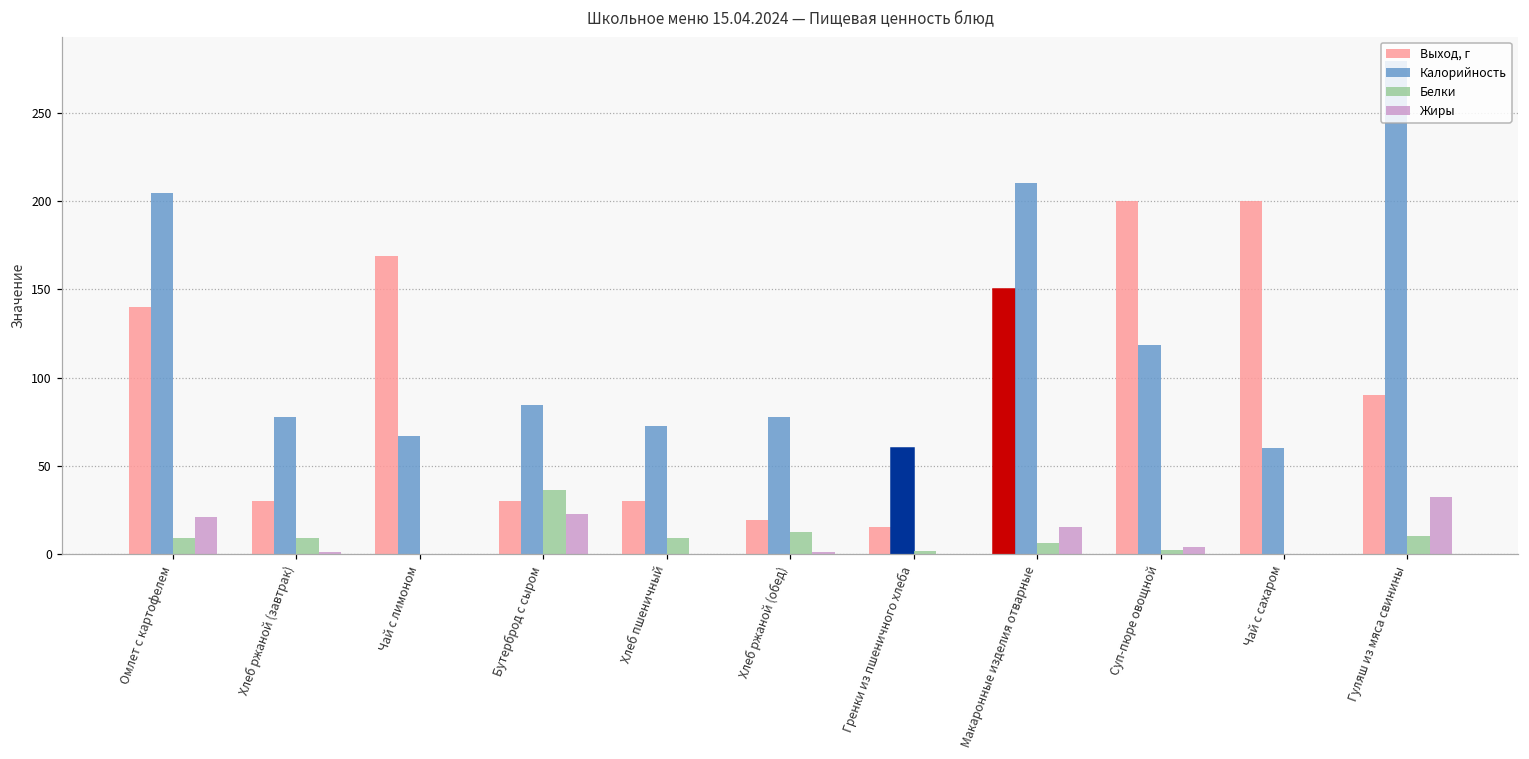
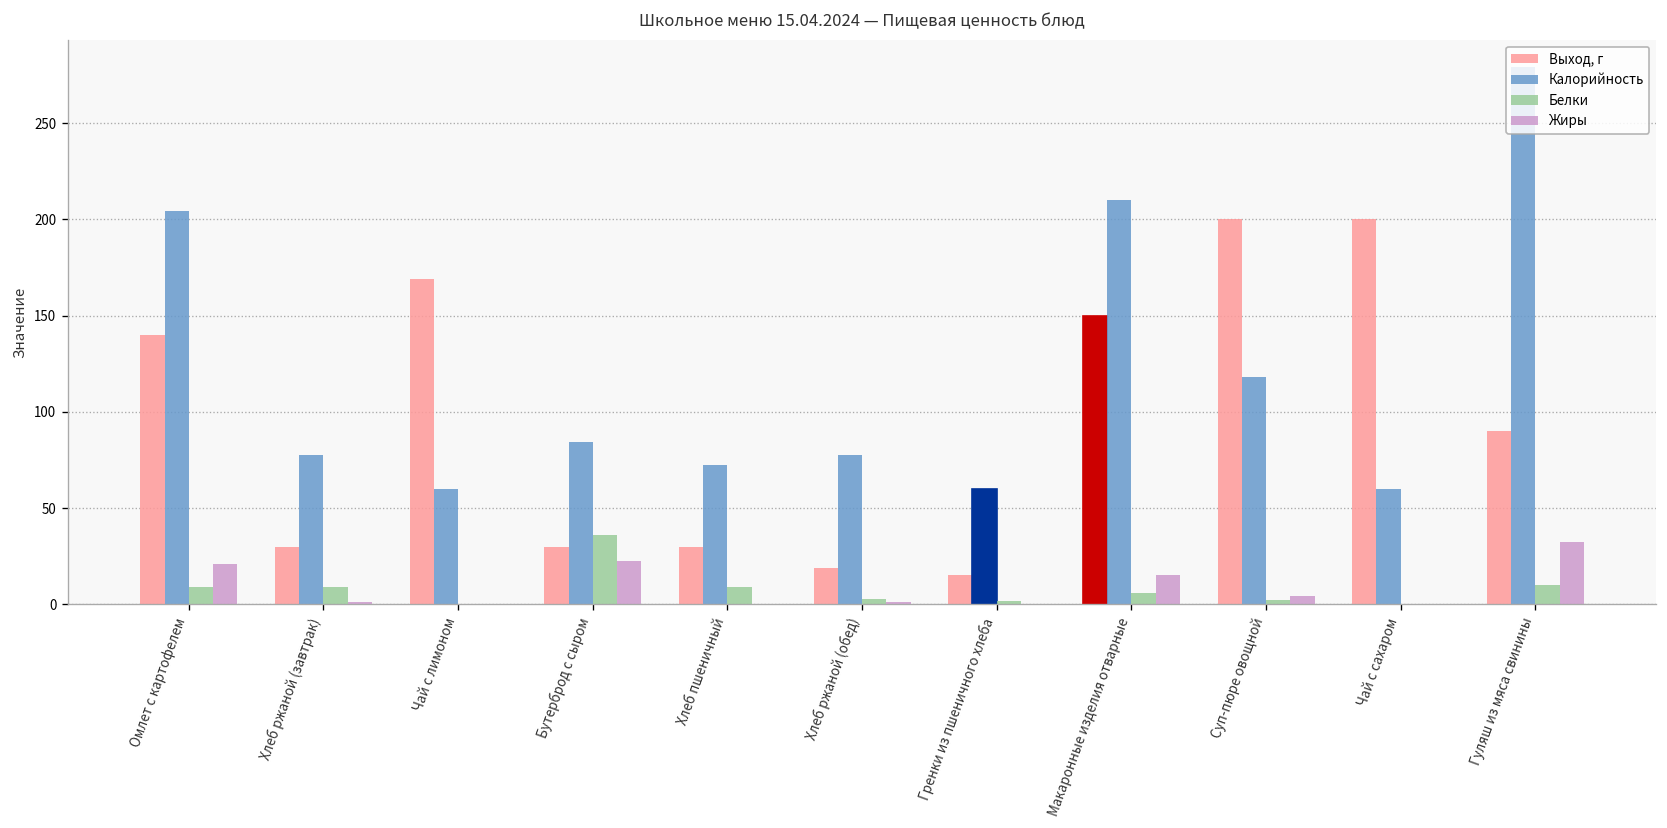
  {
    "Выход, г": {
      "Омлет с картофелем": 140,
      "Хлеб ржаной (завтрак)": 30,
      "Чай с лимоном": 169,
      "Бутерброд с сыром": 30,
      "Хлеб пшеничный": 30,
      "Хлеб ржаной (обед)": 19,
      "Гренки из пшеничного хлеба": 15,
      "Макаронные изделия отварные": 150,
      "Суп-пюре овощной": 200,
      "Чай с сахаром": 200,
      "Гуляш из мяса свинины": 90
    },
    "Калорийность": {
      "Омлет с картофелем": 205,
      "Хлеб ржаной (завтрак)": 78,
-     "Чай с лимоном": 67,
+     "Чай с лимоном": 60,
      "Бутерброд с сыром": 84,
      "Хлеб пшеничный": 73,
      "Хлеб ржаной (обед)": 78,
      "Гренки из пшеничного хлеба": 60,
      "Макаронные изделия отварные": 210,
      "Суп-пюре овощной": 118,
      "Чай с сахаром": 60
    },
    "Белки": {
      "Омлет с картофелем": 9,
      "Хлеб ржаной (завтрак)": 9,
      "Бутерброд с сыром": 36,
      "Хлеб пшеничный": 9,
-     "Хлеб ржаной (обед)": 12,
+     "Хлеб ржаной (обед)": 3,
      "Гренки из пшеничного хлеба": 2,
      "Макаронные изделия отварные": 6,
      "Суп-пюре овощной": 2,
      "Чай с сахаром": 0,
      "Гуляш из мяса свинины": 10
    },
    "Жиры": {
      "Омлет с картофелем": 21,
      "Чай с лимоном": 0,
      "Бутерброд с сыром": 23,
      "Хлеб пшеничный": 0,
      "Гренки из пшеничного хлеба": 0,
      "Макаронные изделия отварные": 15,
      "Суп-пюре овощной": 4,
      "Чай с сахаром": 0,
      "Гуляш из мяса свинины": 32
    }
  }
